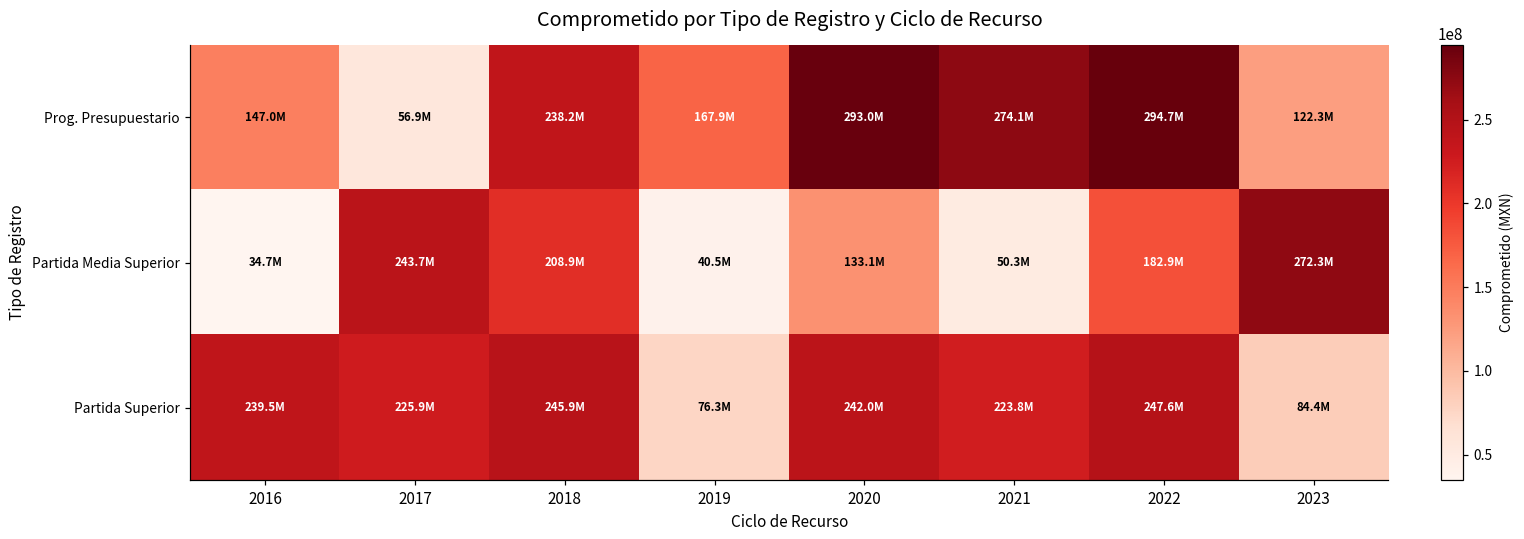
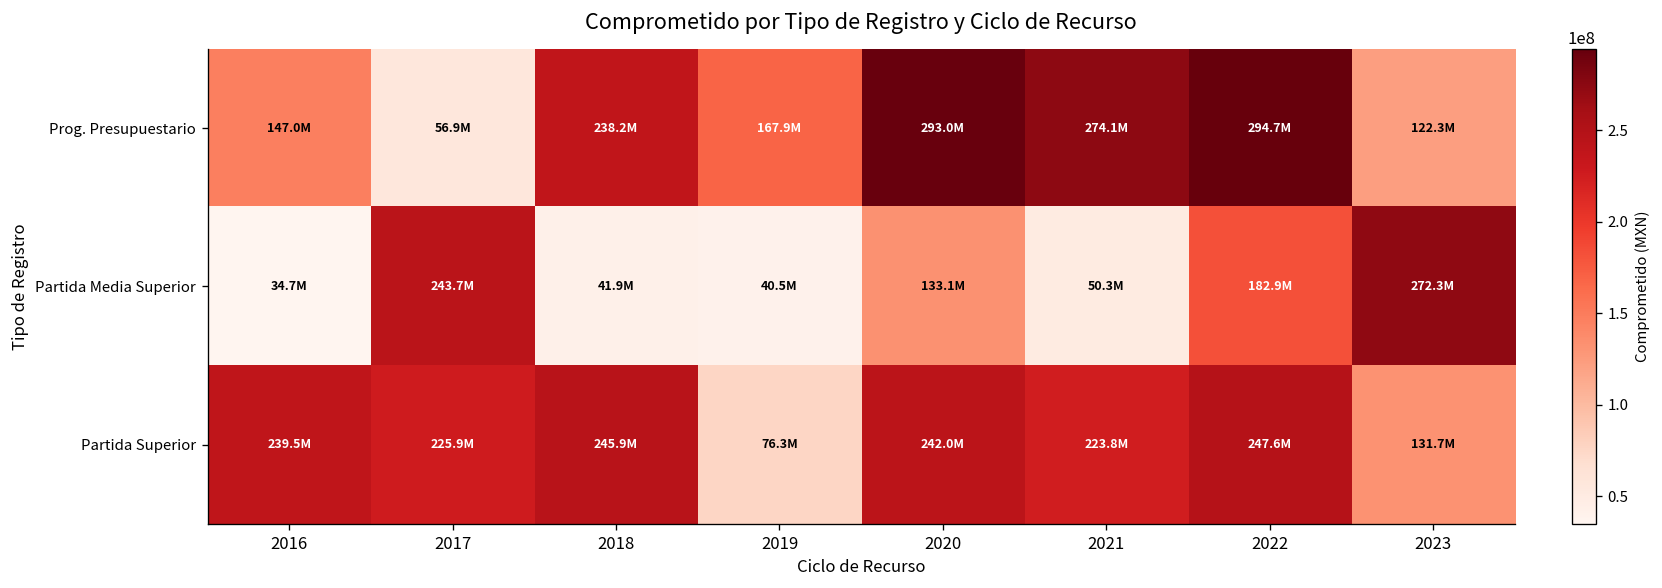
  {
    "Prog. Presupuestario": {
      "2016": "147.0M",
      "2017": "56.9M",
      "2018": "238.2M",
      "2019": "167.9M",
      "2020": "293.0M",
      "2021": "274.1M",
      "2022": "294.7M",
      "2023": "122.3M"
    },
    "Partida Media Superior": {
      "2016": "34.7M",
      "2017": "243.7M",
-     "2018": "208.9M",
+     "2018": "41.9M",
      "2019": "40.5M",
      "2020": "133.1M",
      "2021": "50.3M",
      "2022": "182.9M",
      "2023": "272.3M"
    },
    "Partida Superior": {
      "2016": "239.5M",
      "2017": "225.9M",
      "2018": "245.9M",
      "2019": "76.3M",
      "2020": "242.0M",
      "2021": "223.8M",
      "2022": "247.6M",
-     "2023": "84.4M"
+     "2023": "131.7M"
    }
  }
